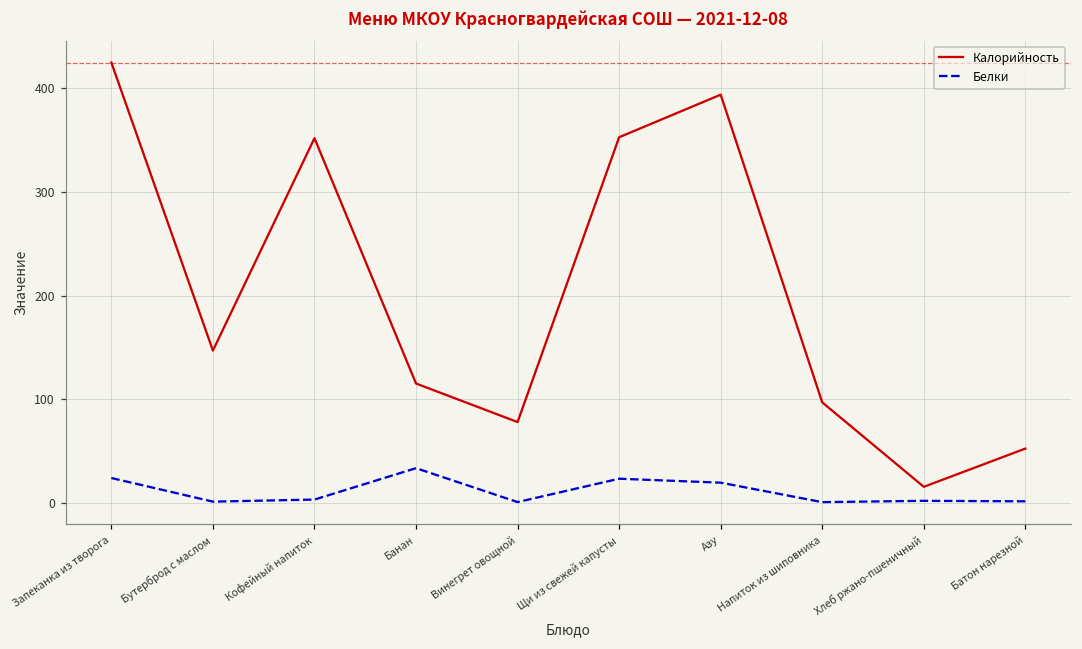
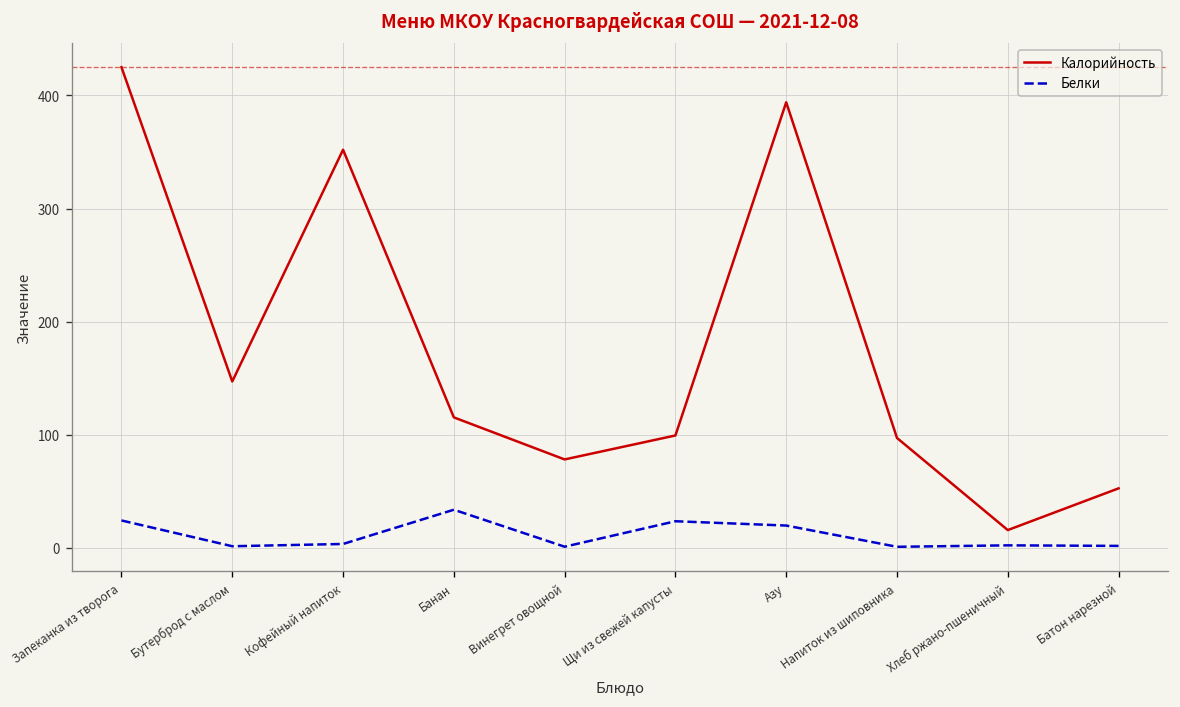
  {
    "Калорийность": {
      "Запеканка из творога": 430,
      "Бутерброд с маслом": 150,
      "Кофейный напиток": 350,
      "Банан": 120,
      "Винегрет овощной": 80,
-     "Щи из свежей капусты": 350,
+     "Щи из свежей капусты": 100,
      "Азу": 390,
      "Напиток из шиповника": 100,
      "Хлеб ржано-пшеничный": 20,
      "Батон нарезной": 50
    },
    "Белки": {
      "Запеканка из творога": 20,
      "Бутерброд с маслом": 0,
      "Кофейный напиток": 0,
      "Банан": 30,
      "Винегрет овощной": 0,
      "Щи из свежей капусты": 20,
      "Азу": 20,
      "Напиток из шиповника": 0,
      "Хлеб ржано-пшеничный": 0,
      "Батон нарезной": 0
    }
  }
